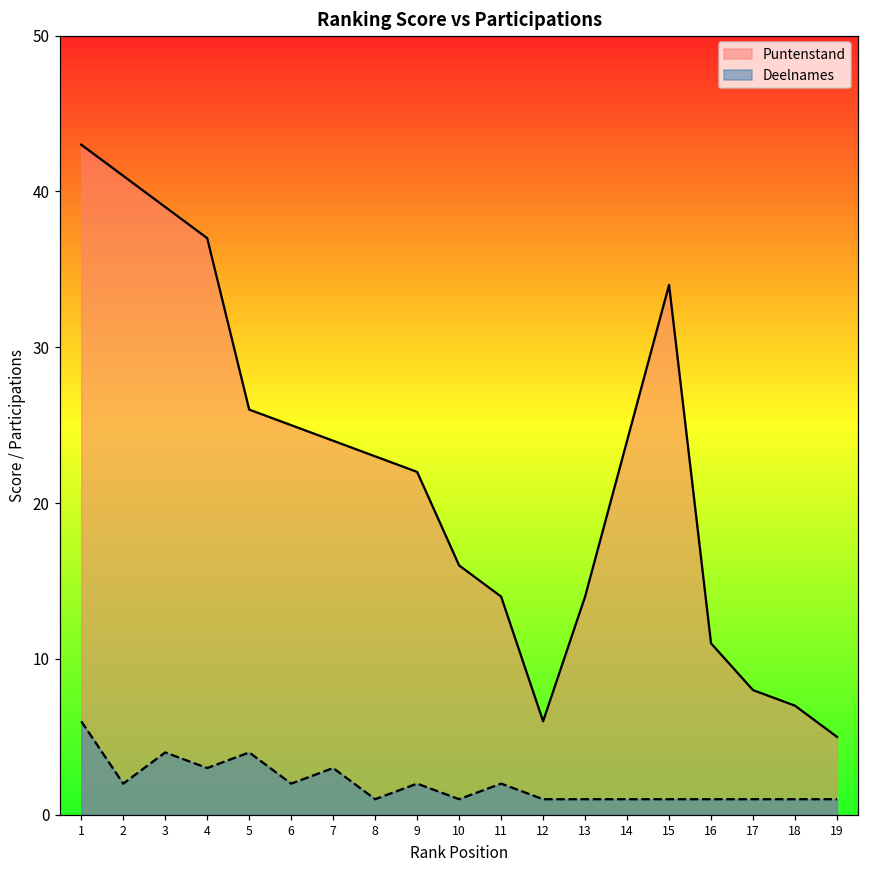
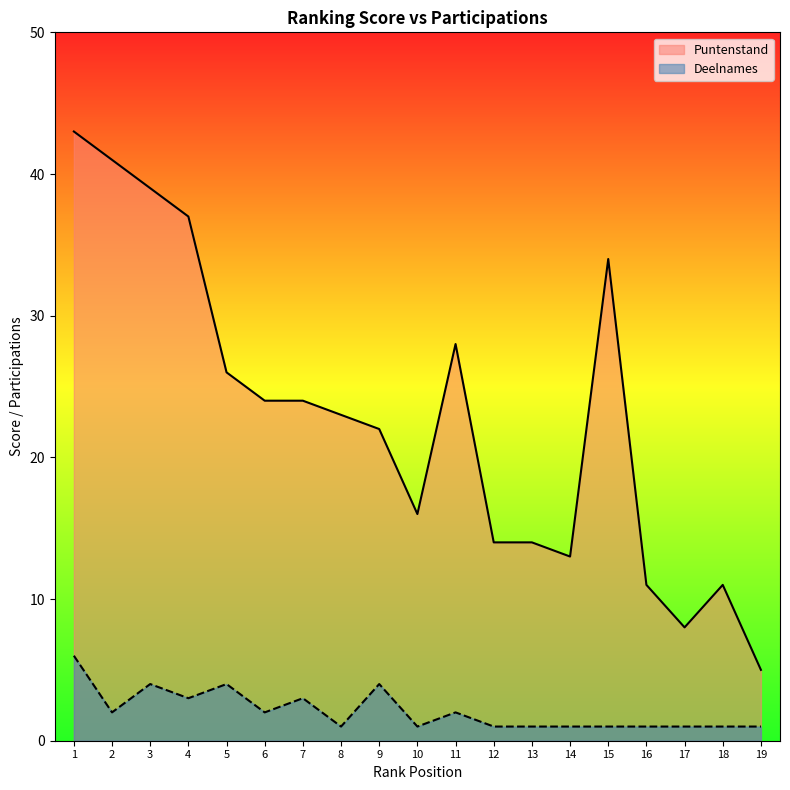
  {
    "Puntenstand": {
      "1": 43,
      "2": 41,
      "3": 39,
      "4": 37,
      "5": 26,
-     "6": 25,
+     "6": 24,
      "7": 24,
      "8": 23,
      "9": 22,
      "10": 16,
-     "11": 14,
-     "12": 6,
+     "11": 28,
+     "12": 14,
      "13": 14,
-     "14": 24,
+     "14": 13,
      "15": 34,
      "16": 11,
      "17": 8,
-     "18": 7,
+     "18": 11,
      "19": 5
    },
    "Deelnames": {
      "1": 6,
      "2": 2,
      "3": 4,
      "4": 3,
      "5": 4,
      "6": 2,
      "7": 3,
      "8": 1,
-     "9": 2,
+     "9": 4,
      "10": 1,
      "11": 2,
      "12": 1,
      "13": 1,
      "14": 1,
      "15": 1,
      "16": 1,
      "17": 1,
      "18": 1,
      "19": 1
    }
  }
